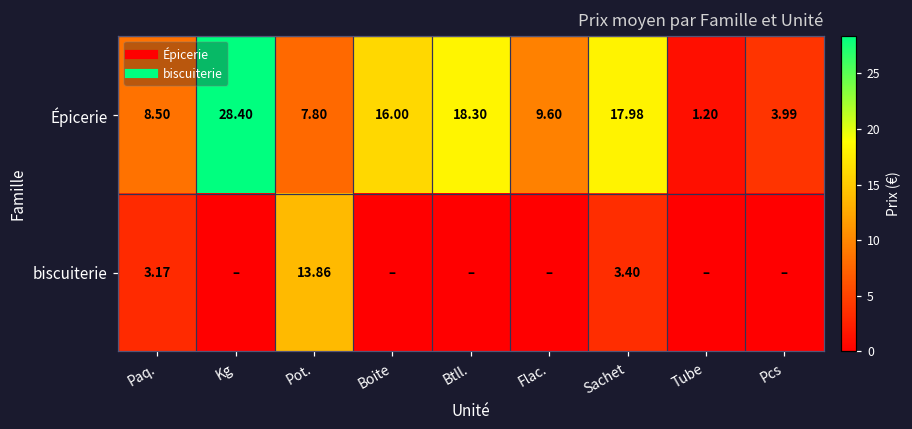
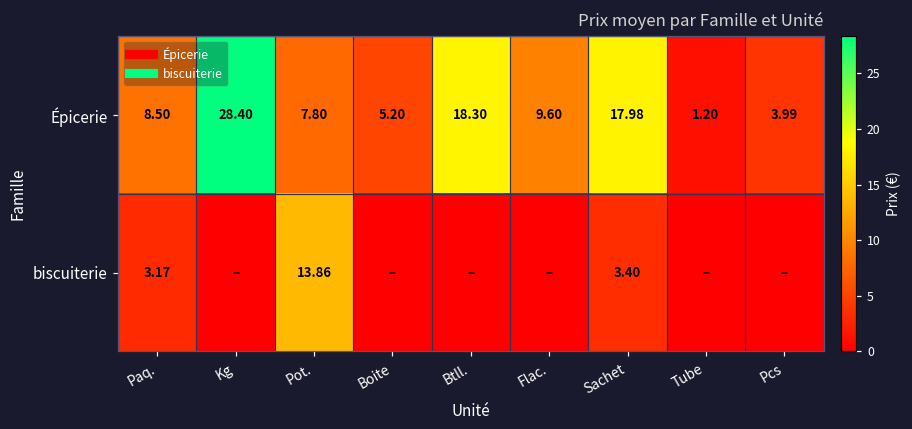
  {
    "Épicerie": {
      "Paq.": 8.50,
      "Kg": 28.40,
      "Pot.": 7.80,
-     "Boite": 16.00,
+     "Boite": 5.20,
      "Btll.": 18.30,
      "Flac.": 9.60,
      "Sachet": 17.98,
      "Tube": 1.20,
      "Pcs": 3.99
    },
    "biscuiterie": {
      "Paq.": 3.17,
      "Pot.": 13.86,
      "Sachet": 3.40
    }
  }
